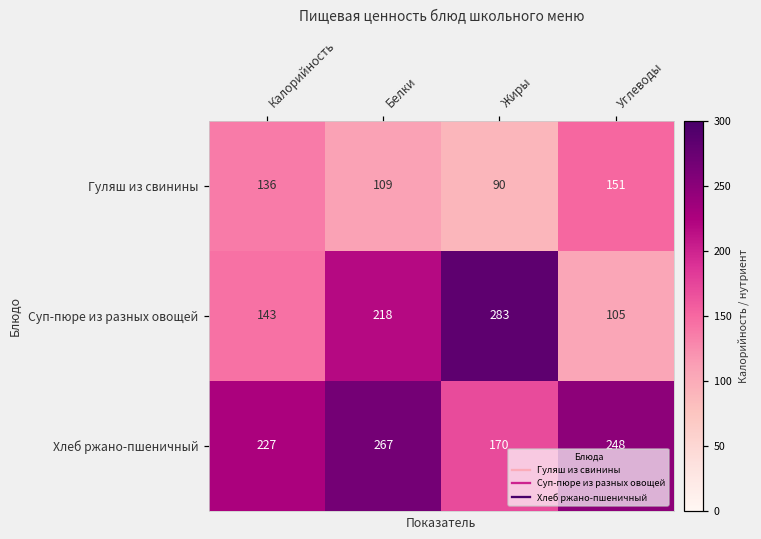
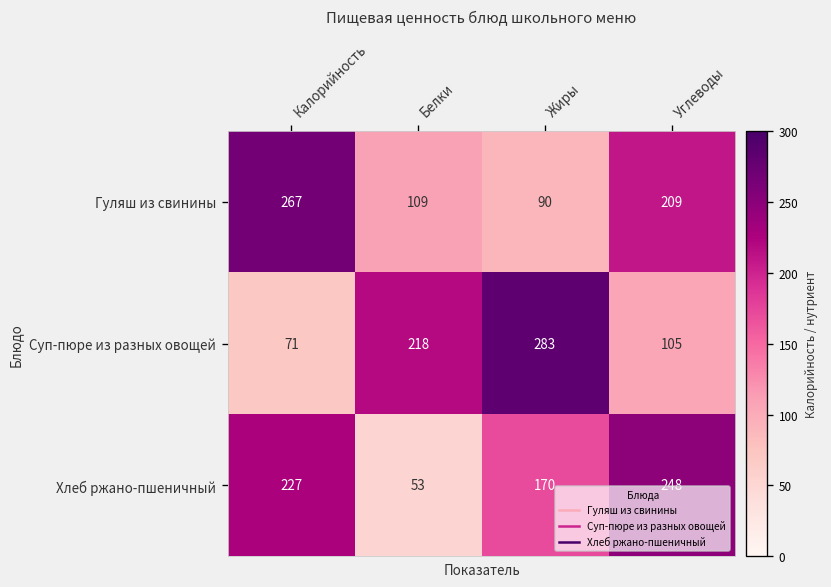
  {
    "Гуляш из свинины": {
-     "Калорийность": 136,
+     "Калорийность": 267,
      "Белки": 109,
      "Жиры": 90,
-     "Углеводы": 151
+     "Углеводы": 209
    },
    "Суп-пюре из разных овощей": {
-     "Калорийность": 143,
+     "Калорийность": 71,
      "Белки": 218,
      "Жиры": 283,
      "Углеводы": 105
    },
    "Хлеб ржано-пшеничный": {
      "Калорийность": 227,
-     "Белки": 267
+     "Белки": 53
    }
  }
